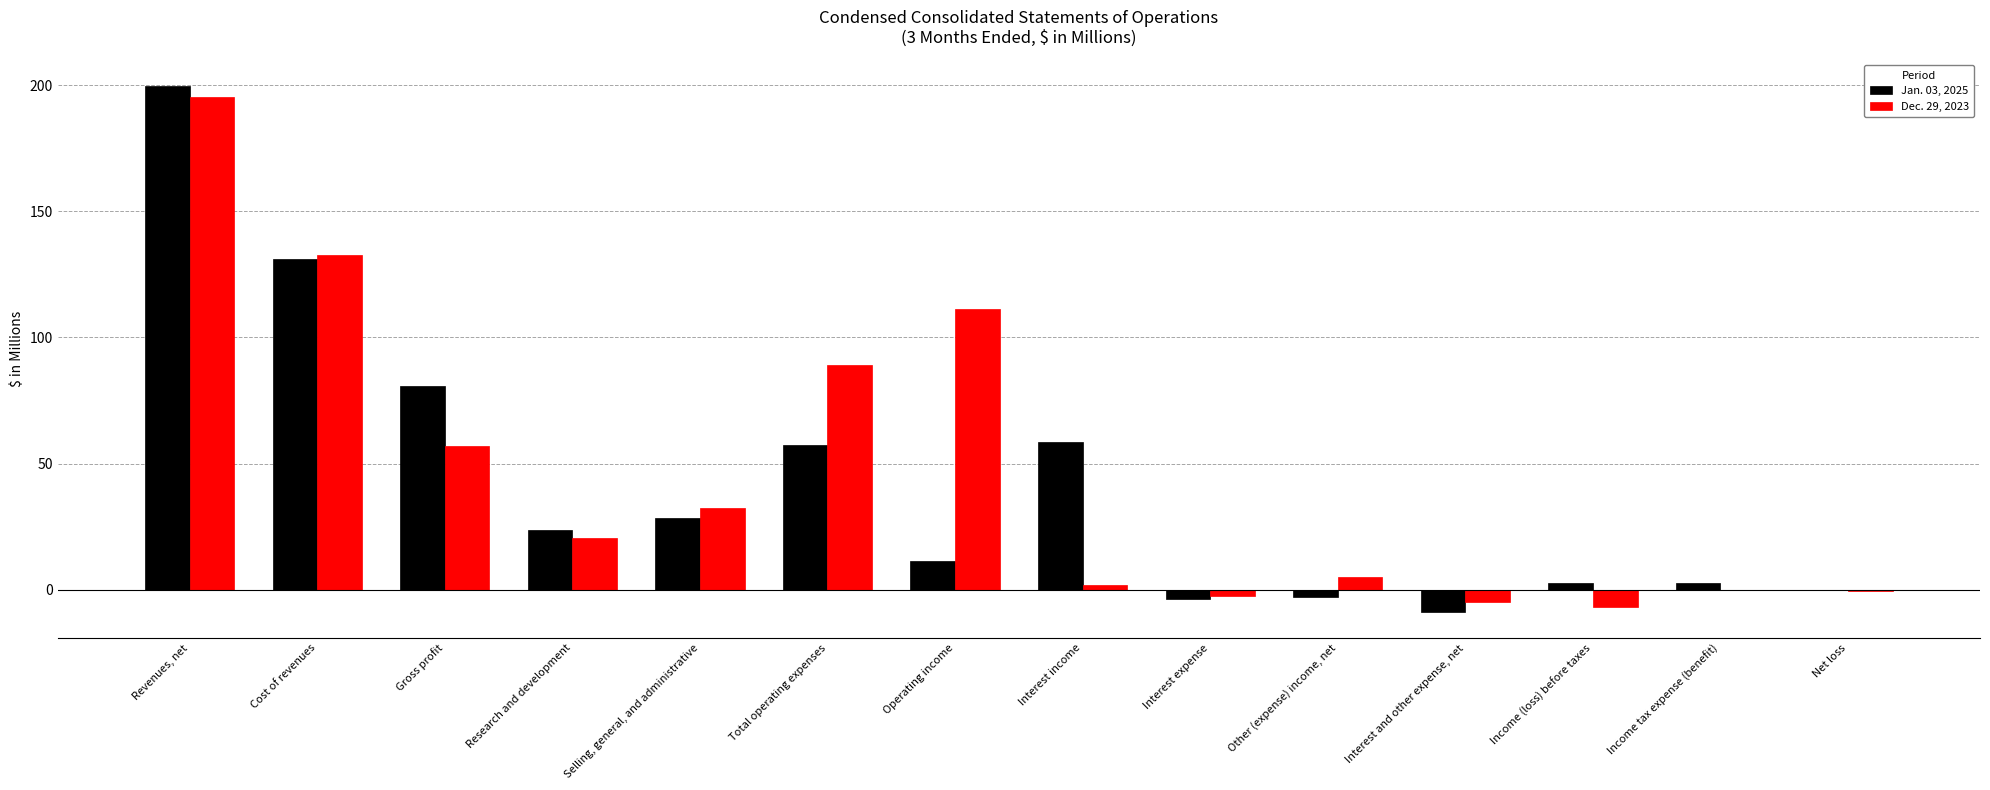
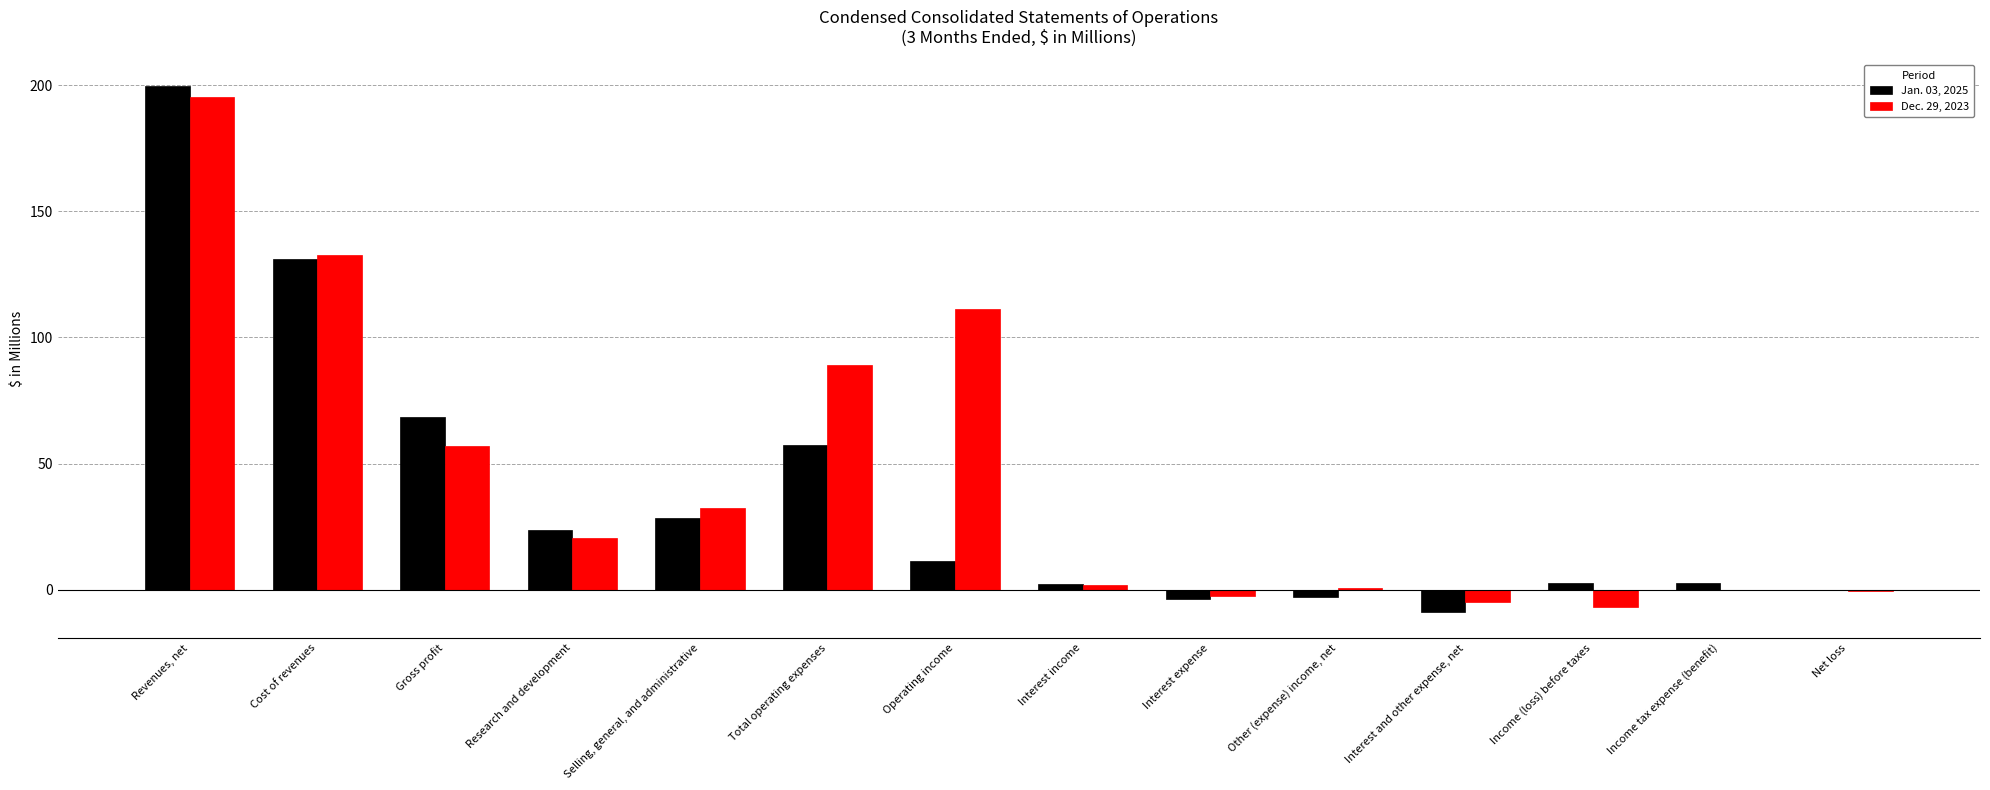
  {
    "Jan. 03, 2025": {
      "Revenues, net": 200,
      "Cost of revenues": 131,
-     "Gross profit": 81,
+     "Gross profit": 69,
      "Research and development": 24,
      "Selling, general, and administrative": 29,
      "Total operating expenses": 57,
      "Operating income": 11,
-     "Interest income": 59,
+     "Interest income": 2,
      "Interest expense": -4,
      "Other (expense) income, net": -3,
      "Interest and other expense, net": -9,
      "Income (loss) before taxes": 3,
      "Income tax expense (benefit)": 3
    },
    "Dec. 29, 2023": {
      "Revenues, net": 195,
      "Cost of revenues": 133,
      "Gross profit": 57,
      "Research and development": 21,
      "Selling, general, and administrative": 32,
      "Total operating expenses": 89,
      "Operating income": 111,
      "Interest income": 2,
      "Interest expense": -3,
-     "Other (expense) income, net": 5,
+     "Other (expense) income, net": 1,
      "Interest and other expense, net": -5,
      "Income (loss) before taxes": -7
    }
  }
